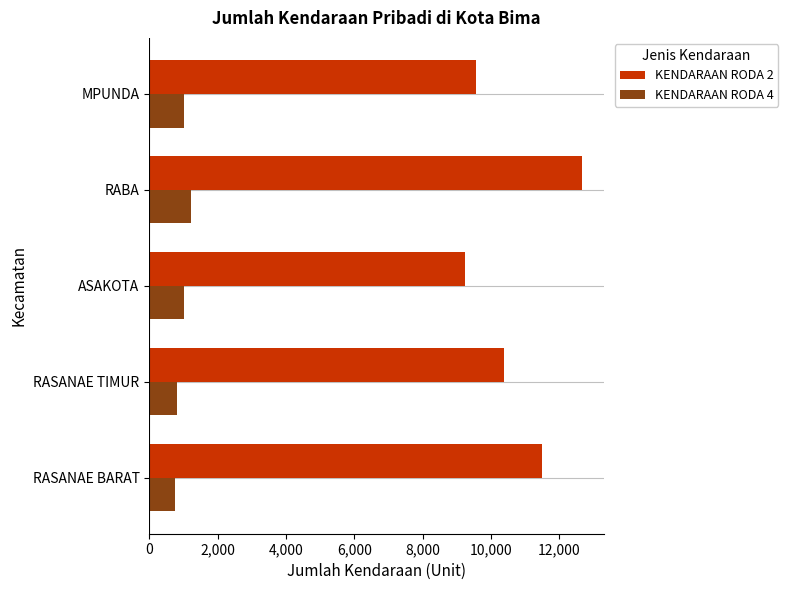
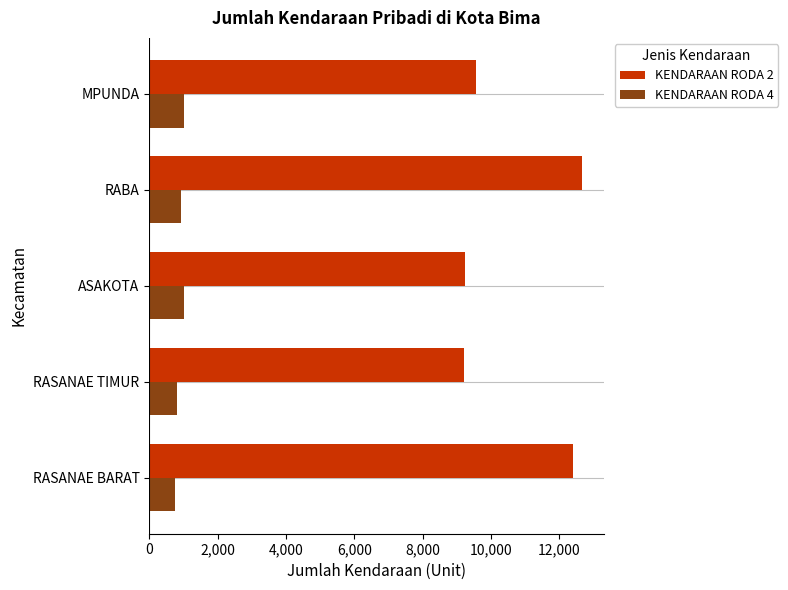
  {
    "KENDARAAN RODA 2": {
      "MPUNDA": "9,600",
      "RABA": "12,700",
      "ASAKOTA": "9,200",
-     "RASANAE TIMUR": "10,400",
-     "RASANAE BARAT": "11,500"
+     "RASANAE TIMUR": "9,200",
+     "RASANAE BARAT": "12,400"
    },
    "KENDARAAN RODA 4": {
      "MPUNDA": "1,000",
-     "RABA": "1,200",
+     "RABA": "900",
      "ASAKOTA": "1,000",
      "RASANAE TIMUR": "800",
      "RASANAE BARAT": "800"
    }
  }
